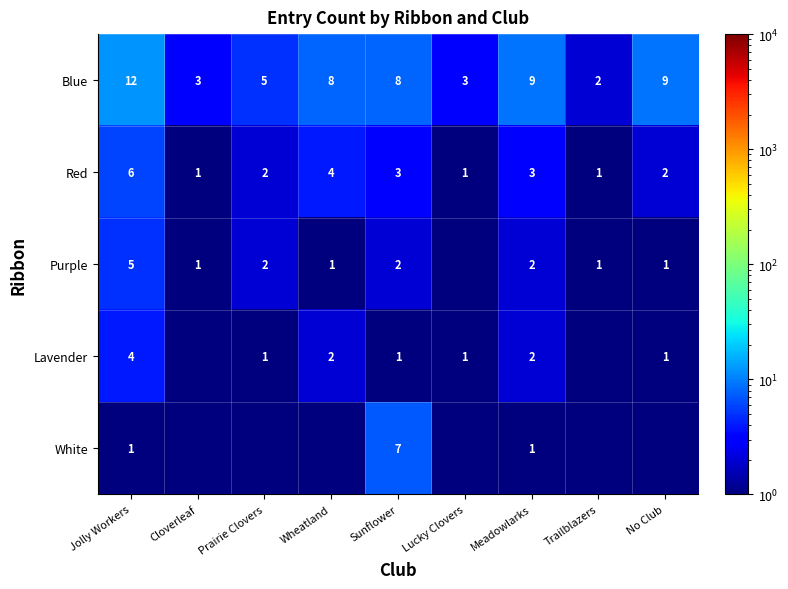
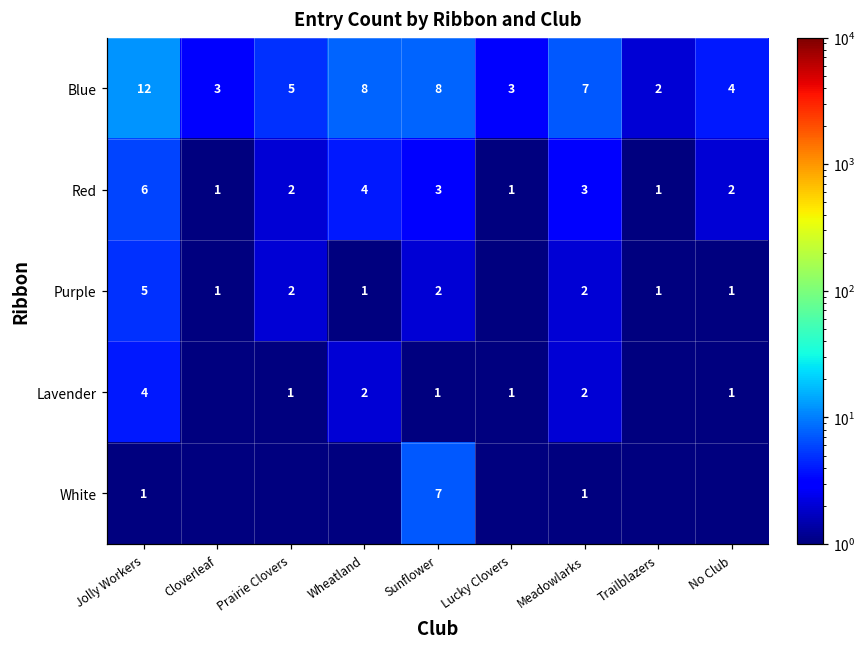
  {
    "Blue": {
      "Jolly Workers": 12,
      "Cloverleaf": 3,
      "Prairie Clovers": 5,
      "Wheatland": 8,
      "Sunflower": 8,
      "Lucky Clovers": 3,
-     "Meadowlarks": 9,
+     "Meadowlarks": 7,
      "Trailblazers": 2,
-     "No Club": 9
+     "No Club": 4
    },
    "Red": {
      "Jolly Workers": 6,
      "Cloverleaf": 1,
      "Prairie Clovers": 2,
      "Wheatland": 4,
      "Sunflower": 3,
      "Lucky Clovers": 1,
      "Meadowlarks": 3,
      "Trailblazers": 1,
      "No Club": 2
    },
    "Purple": {
      "Jolly Workers": 5,
      "Cloverleaf": 1,
      "Prairie Clovers": 2,
      "Wheatland": 1,
      "Sunflower": 2,
      "Meadowlarks": 2,
      "Trailblazers": 1,
      "No Club": 1
    },
    "Lavender": {
      "Jolly Workers": 4,
      "Prairie Clovers": 1,
      "Wheatland": 2,
      "Sunflower": 1,
      "Lucky Clovers": 1,
      "Meadowlarks": 2,
      "No Club": 1
    },
    "White": {
      "Jolly Workers": 1,
      "Sunflower": 7,
      "Meadowlarks": 1
    }
  }
